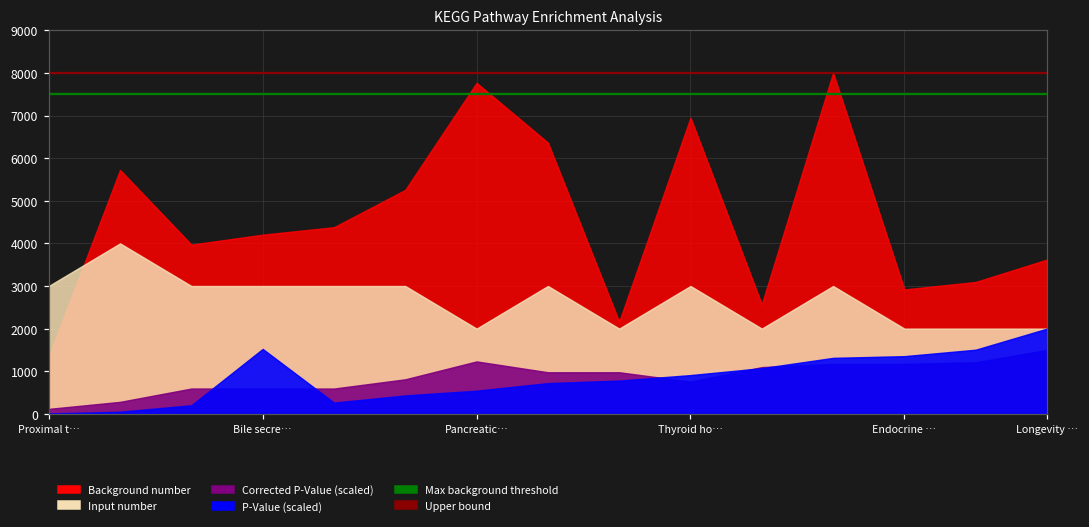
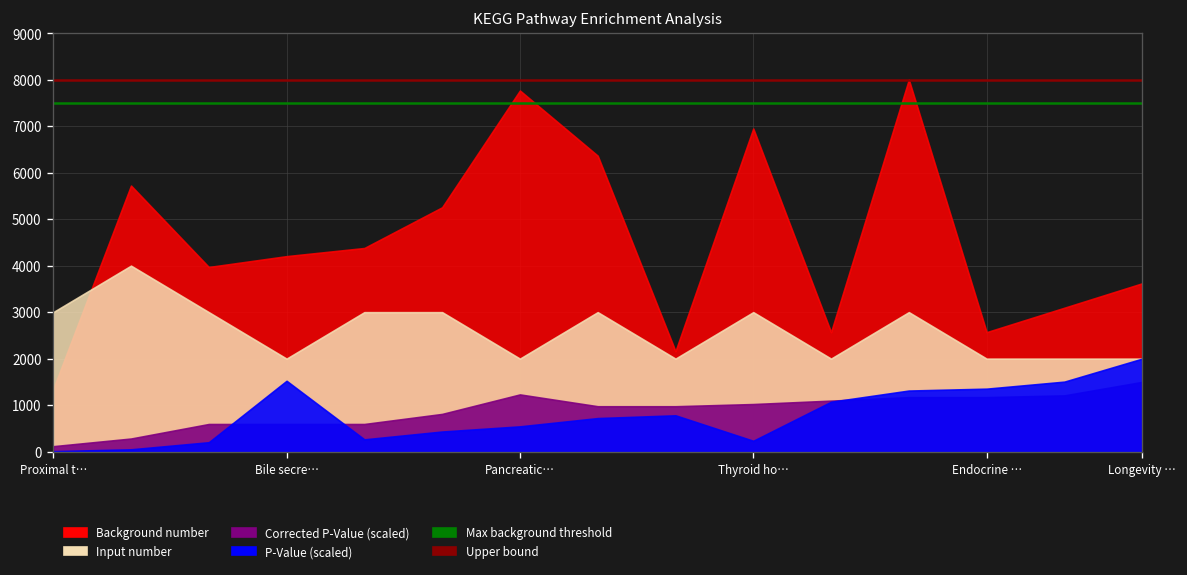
  {
    "Background number": {
      "Proximal t…": 1300,
      "Bile secre…": 4200,
      "Pancreatic…": 7800,
      "Thyroid ho…": 6900,
-     "Endocrine …": 2900,
+     "Endocrine …": 2600,
      "Longevity …": 3600
    },
    "Input number": {
      "Proximal t…": 3000,
-     "Bile secre…": 3000,
+     "Bile secre…": 2000,
      "Pancreatic…": 2000,
      "Thyroid ho…": 3000,
      "Endocrine …": 2000
    },
    "Corrected P-Value (scaled)": {
      "Proximal t…": 100,
      "Bile secre…": 600,
      "Pancreatic…": 1200,
-     "Thyroid ho…": 800,
+     "Thyroid ho…": 1000,
      "Endocrine …": 1200,
      "Longevity …": 1500
    },
    "P-Value (scaled)": {
      "Bile secre…": 1500,
      "Pancreatic…": 500,
-     "Thyroid ho…": 900,
+     "Thyroid ho…": 200,
      "Endocrine …": 1400
    }
  }
